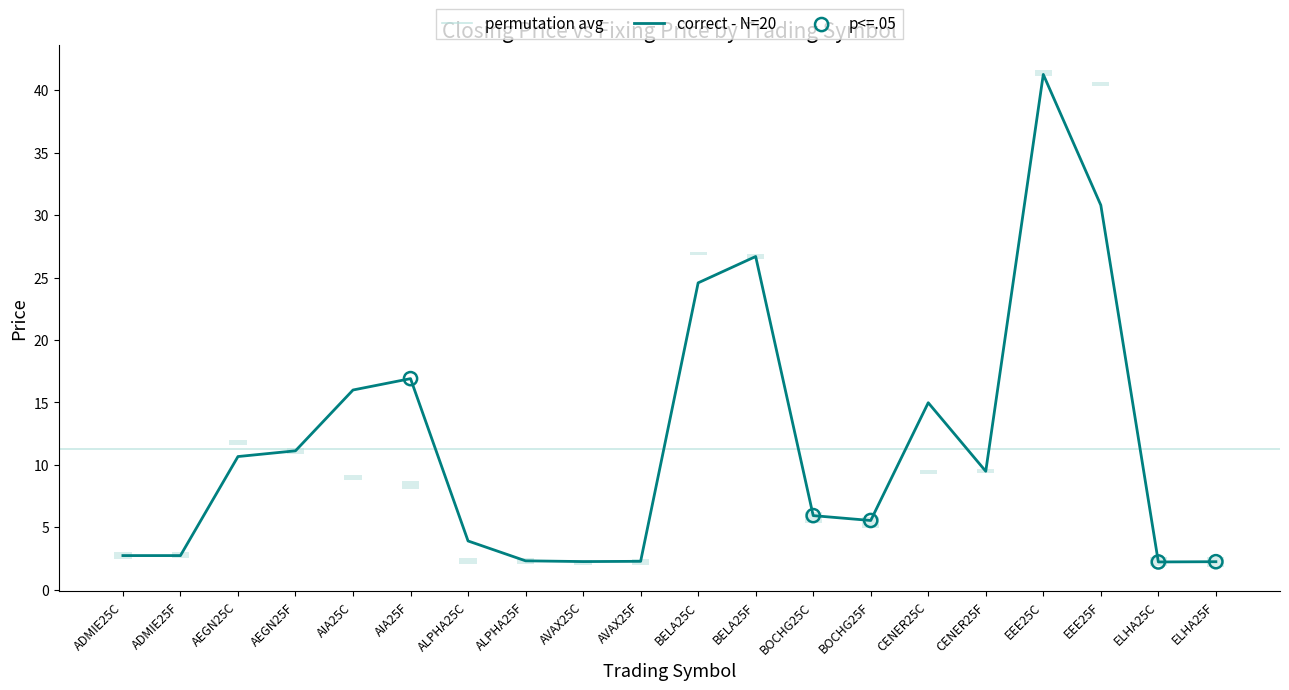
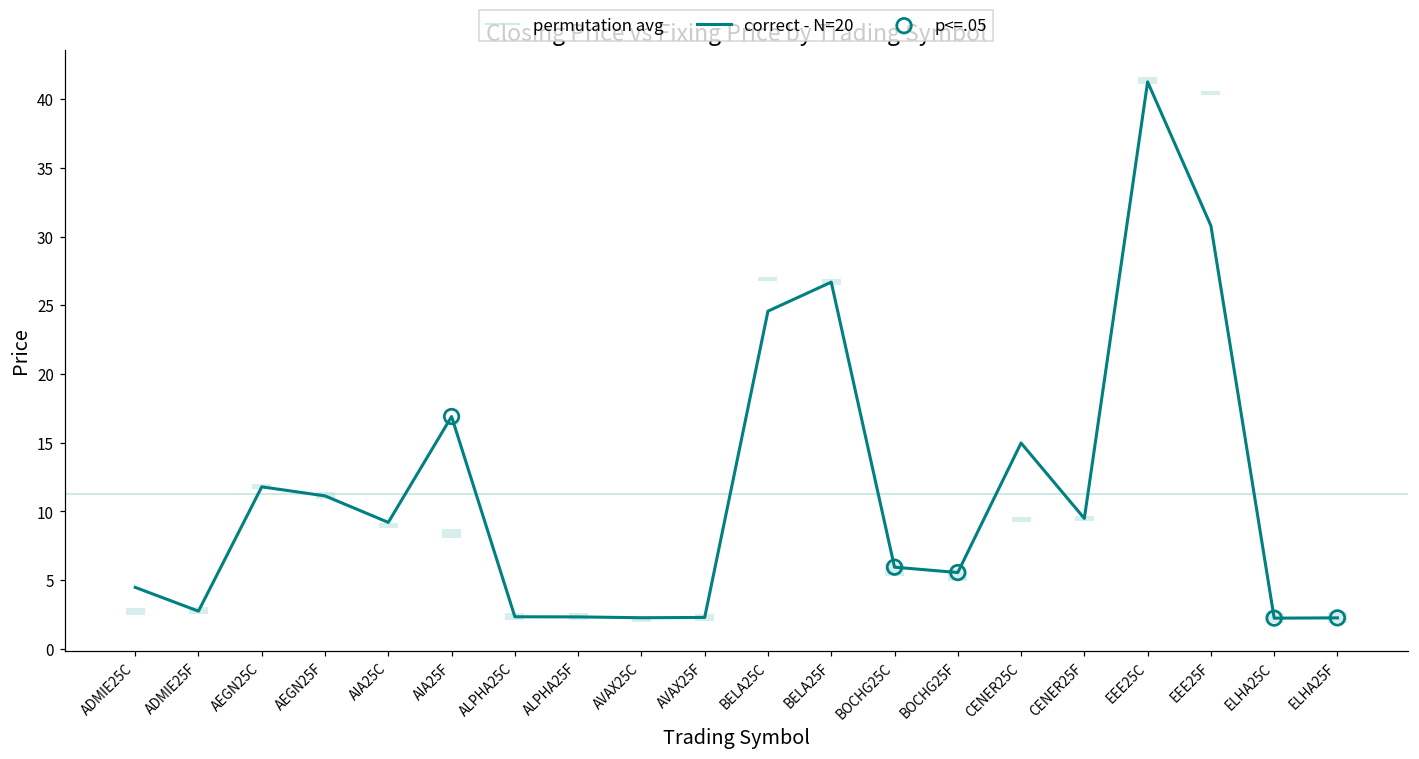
  {
    "correct - N=20": {
-     "ADMIE25C": 2.7,
+     "ADMIE25C": 4.5,
      "ADMIE25F": 2.7,
-     "AEGN25C": 10.7,
+     "AEGN25C": 11.8,
      "AEGN25F": 11.1,
-     "AIA25C": 16.0,
-     "ALPHA25C": 3.9,
+     "AIA25C": 9.2,
+     "ALPHA25C": 2.3,
      "ALPHA25F": 2.3,
      "AVAX25C": 2.3,
      "AVAX25F": 2.3,
      "BELA25C": 24.6,
      "BELA25F": 26.7,
      "CENER25C": 15.0,
      "CENER25F": 9.5,
      "EEE25C": 41.3,
      "EEE25F": 30.8
    }
  }
